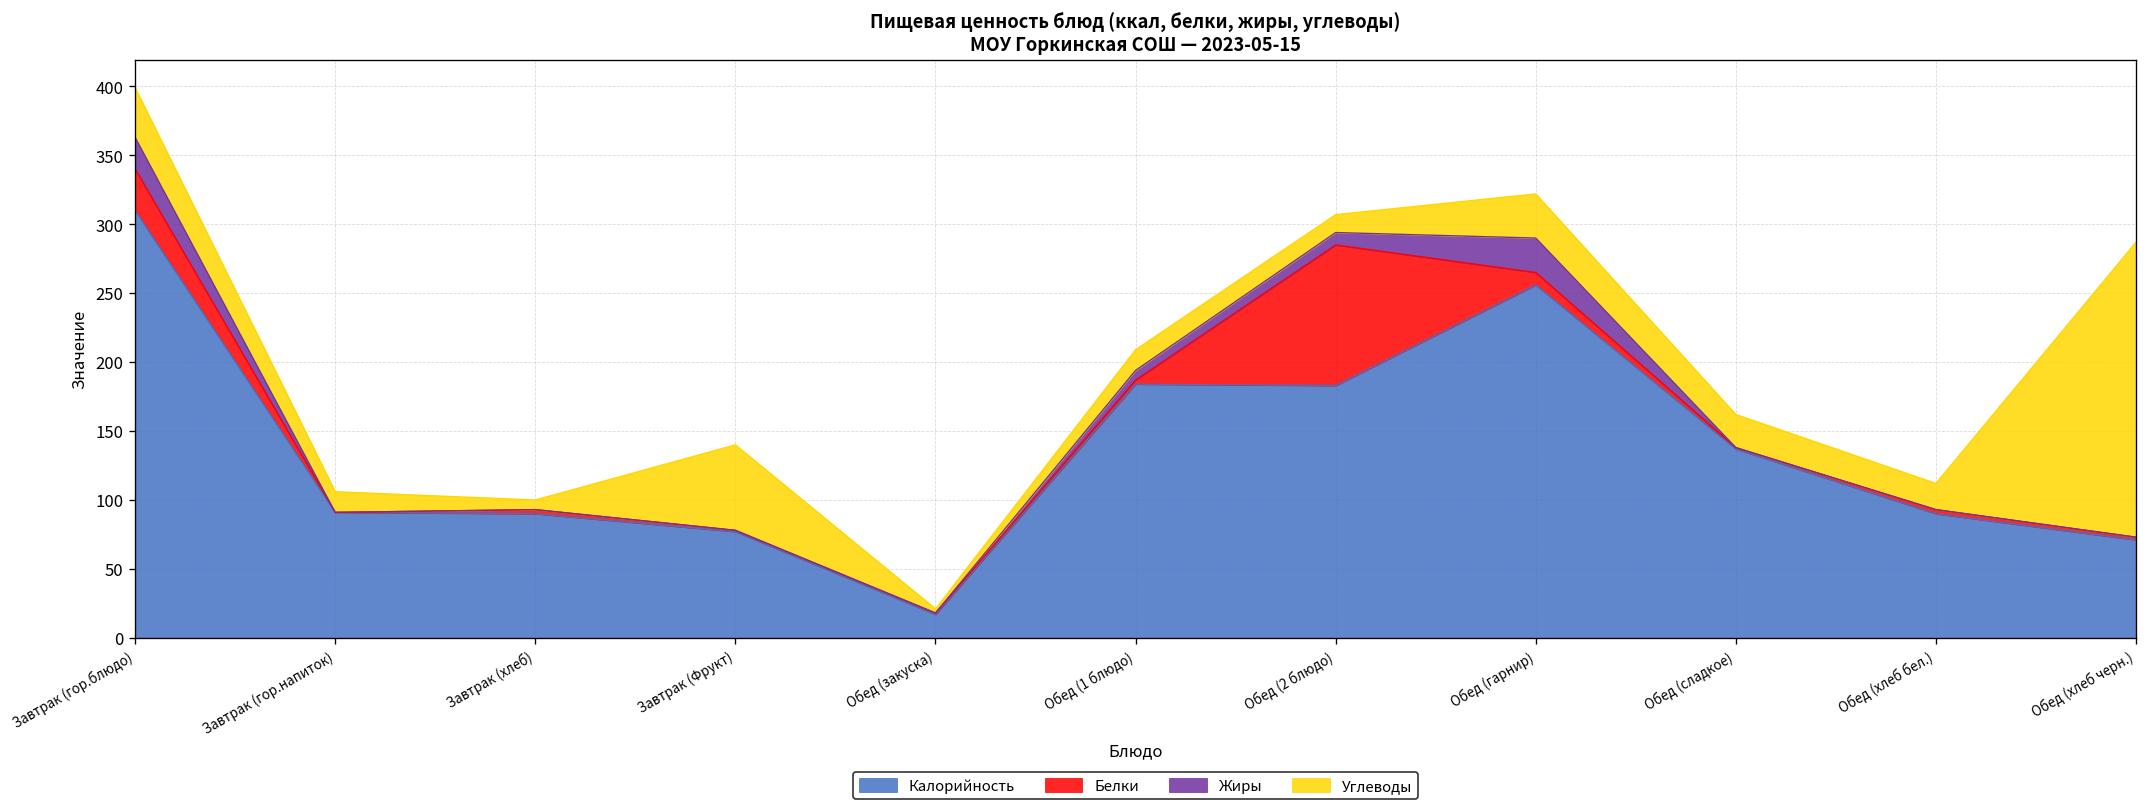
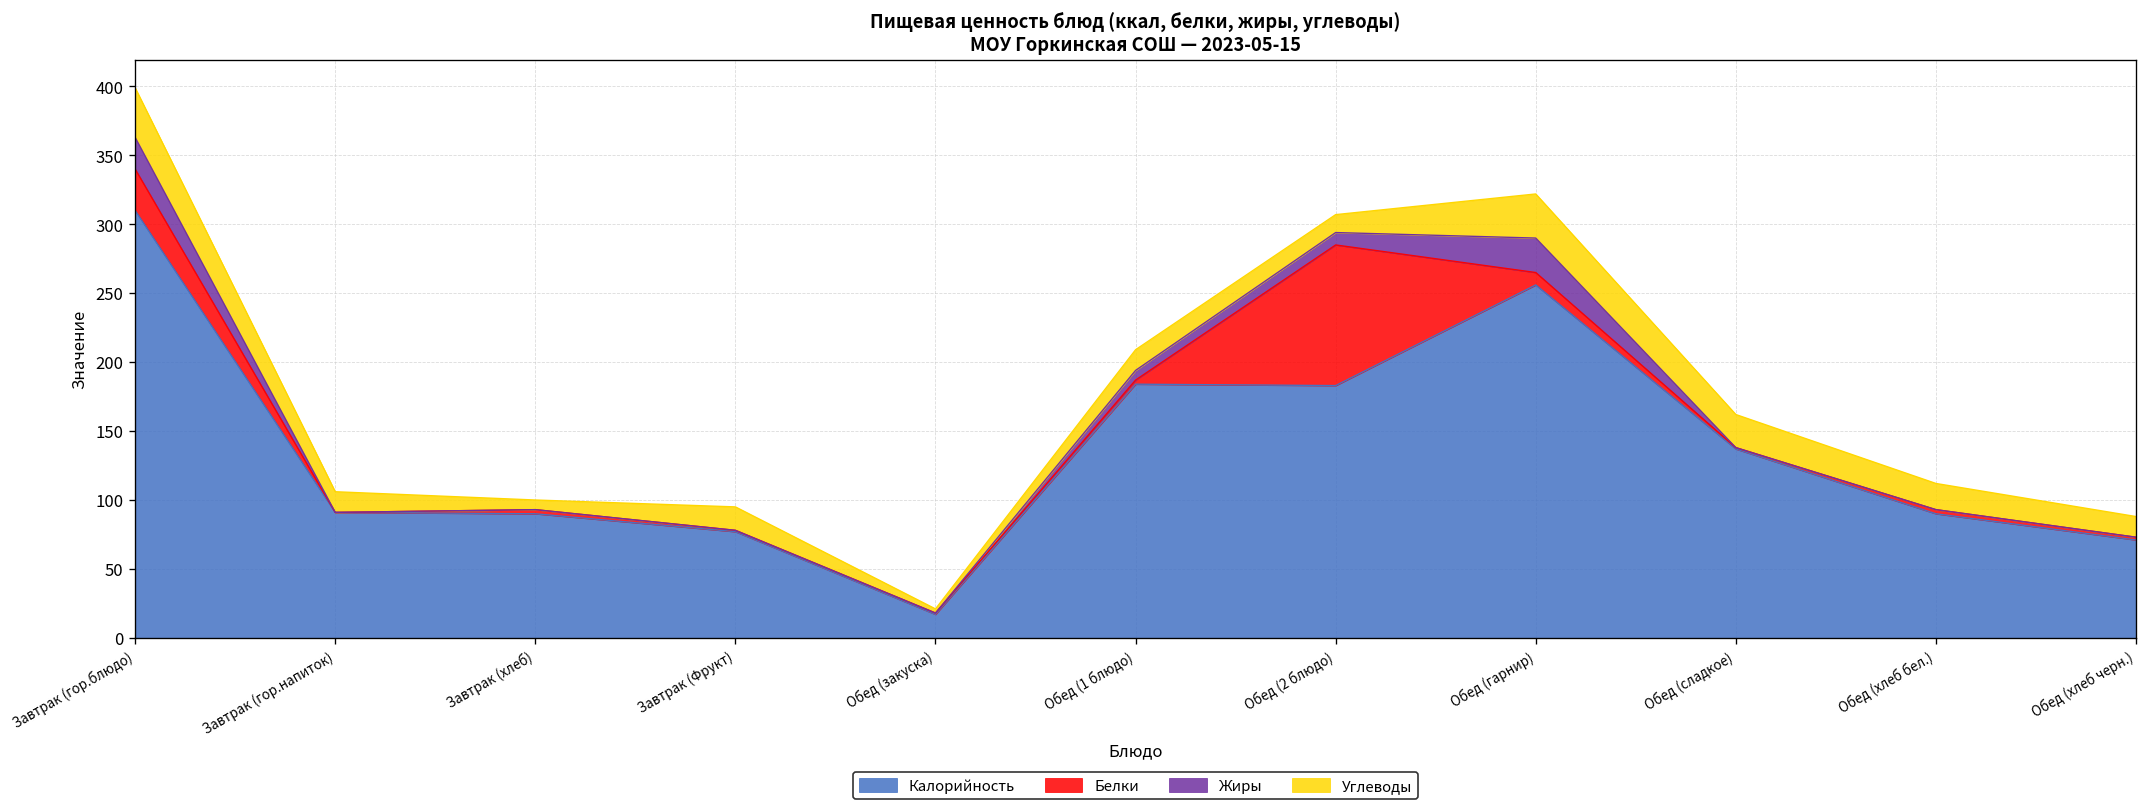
  {
    "Калорийность": {
      "Завтрак (гор.блюдо)": 310,
      "Завтрак (хлеб)": 90,
      "Обед (1 блюдо)": 184,
      "Обед (2 блюдо)": 183,
      "Обед (гарнир)": 256,
      "Обед (хлеб бел.)": 90
    },
    "Белки": {
      "Завтрак (гор.блюдо)": 30,
      "Обед (1 блюдо)": 3,
      "Обед (2 блюдо)": 102,
      "Обед (гарнир)": 9
    },
    "Жиры": {
      "Завтрак (гор.блюдо)": 23,
      "Обед (1 блюдо)": 7,
      "Обед (2 блюдо)": 9,
      "Обед (гарнир)": 25
    },
    "Углеводы": {
      "Завтрак (гор.блюдо)": 36,
      "Завтрак (гор.напиток)": 15,
      "Завтрак (хлеб)": 7,
-     "Завтрак (Фрукт)": 62,
+     "Завтрак (Фрукт)": 17,
      "Обед (закуска)": 3,
      "Обед (1 блюдо)": 15,
      "Обед (2 блюдо)": 13,
      "Обед (гарнир)": 32,
      "Обед (сладкое)": 24,
      "Обед (хлеб бел.)": 19,
-     "Обед (хлеб черн.)": 214
+     "Обед (хлеб черн.)": 15
    }
  }
